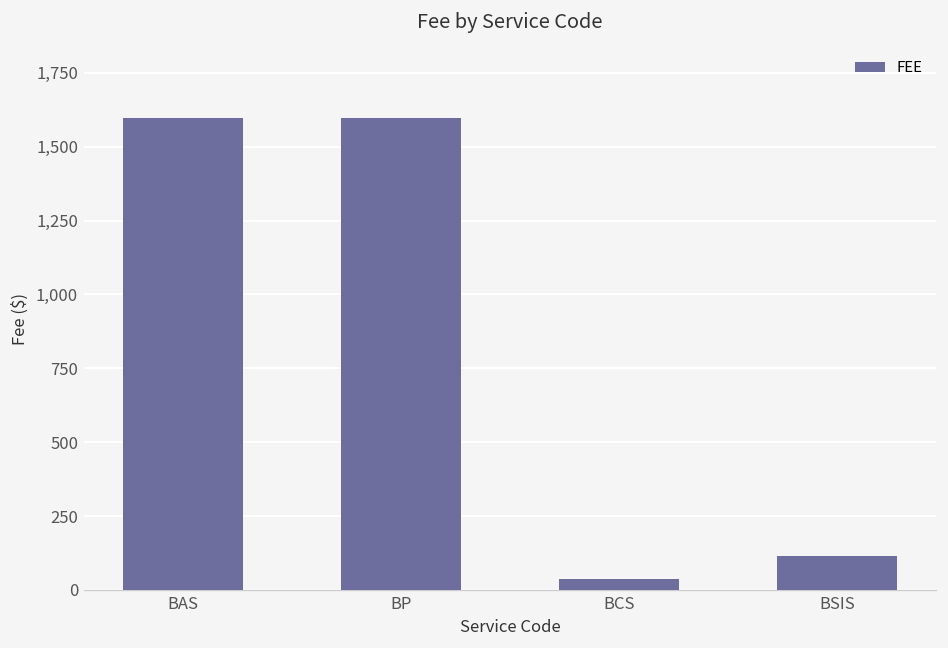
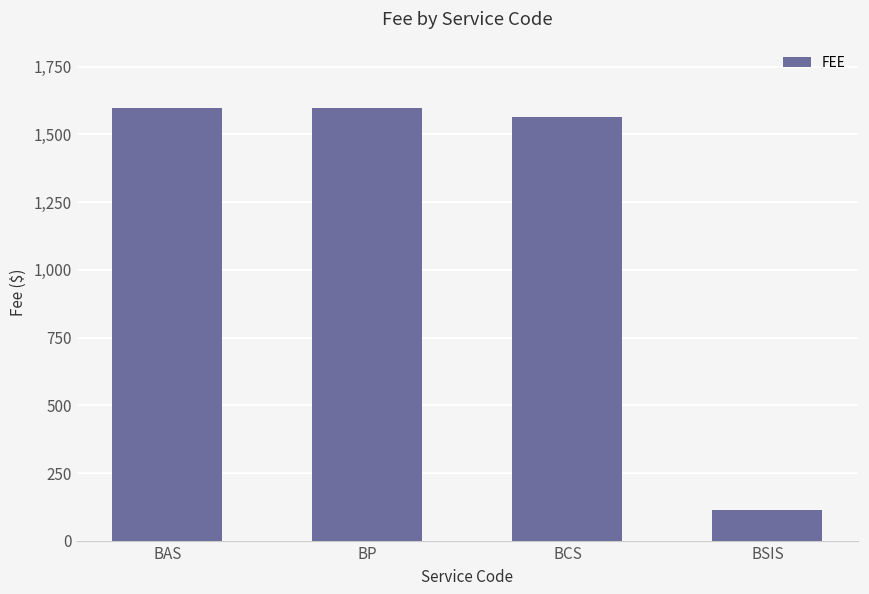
  {
    "BAS": "1,600",
    "BP": "1,600",
-   "BCS": "40",
+   "BCS": "1,570",
    "BSIS": "110"
  }
